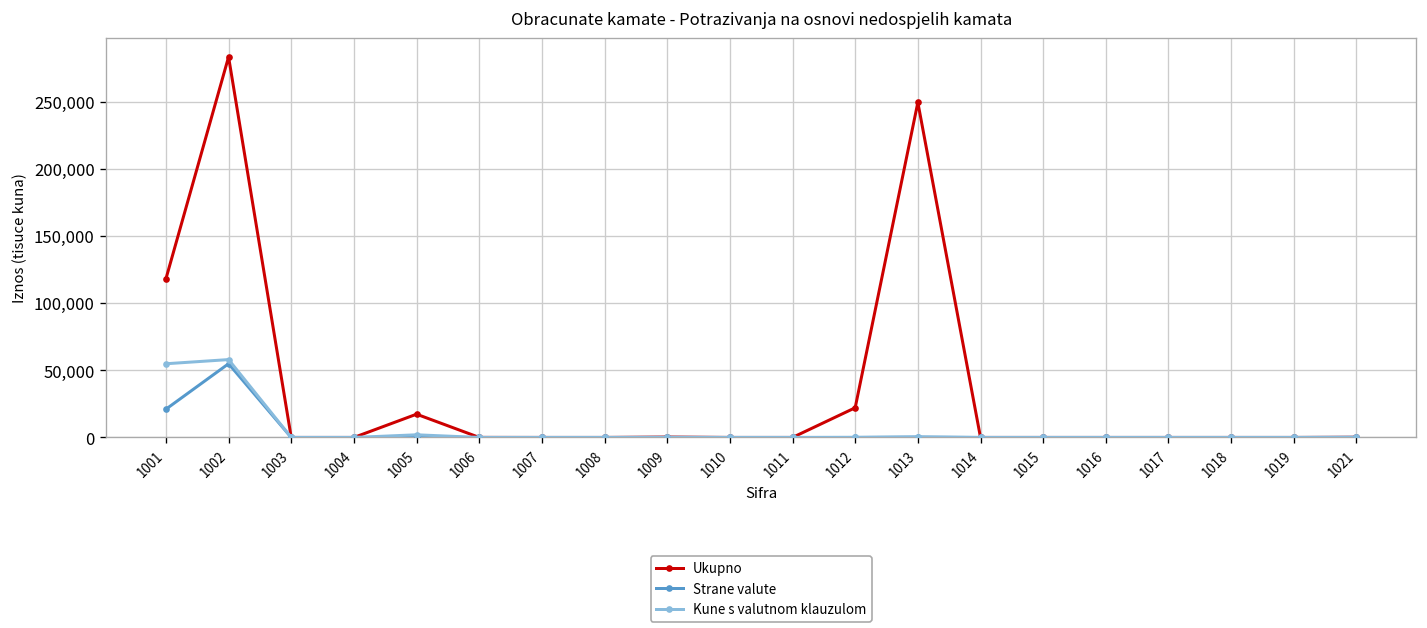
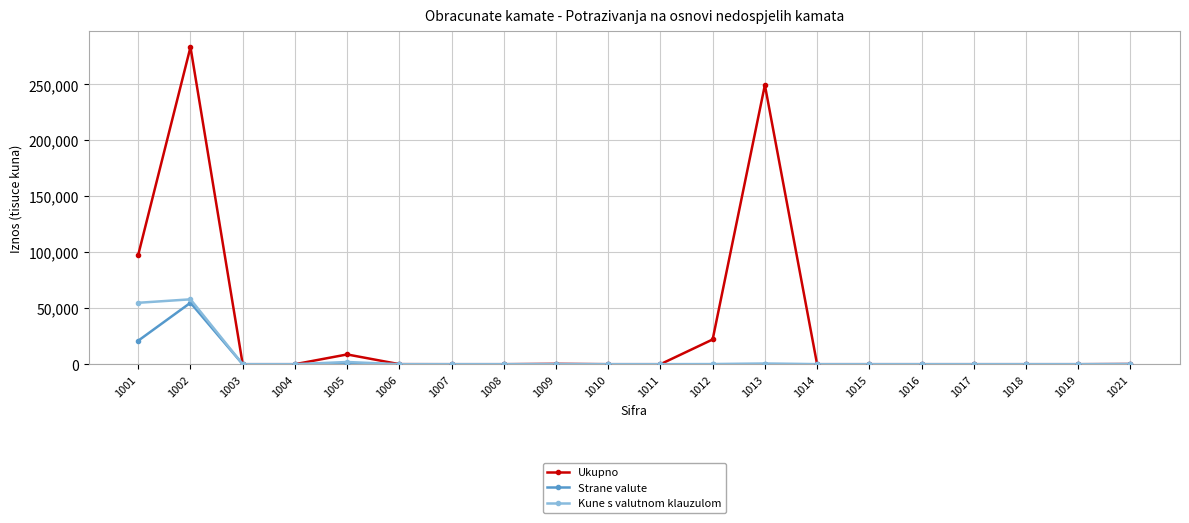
  {
    "Ukupno": {
-     "1001": "118,000",
+     "1001": "98,000",
      "1002": "283,000",
-     "1005": "17,000",
+     "1005": "9,000",
      "1012": "22,000",
      "1013": "250,000"
    },
    "Strane valute": {
      "1001": "21,000",
      "1002": "55,000"
    },
    "Kune s valutnom klauzulom": {
      "1001": "55,000",
      "1002": "58,000"
    }
  }
